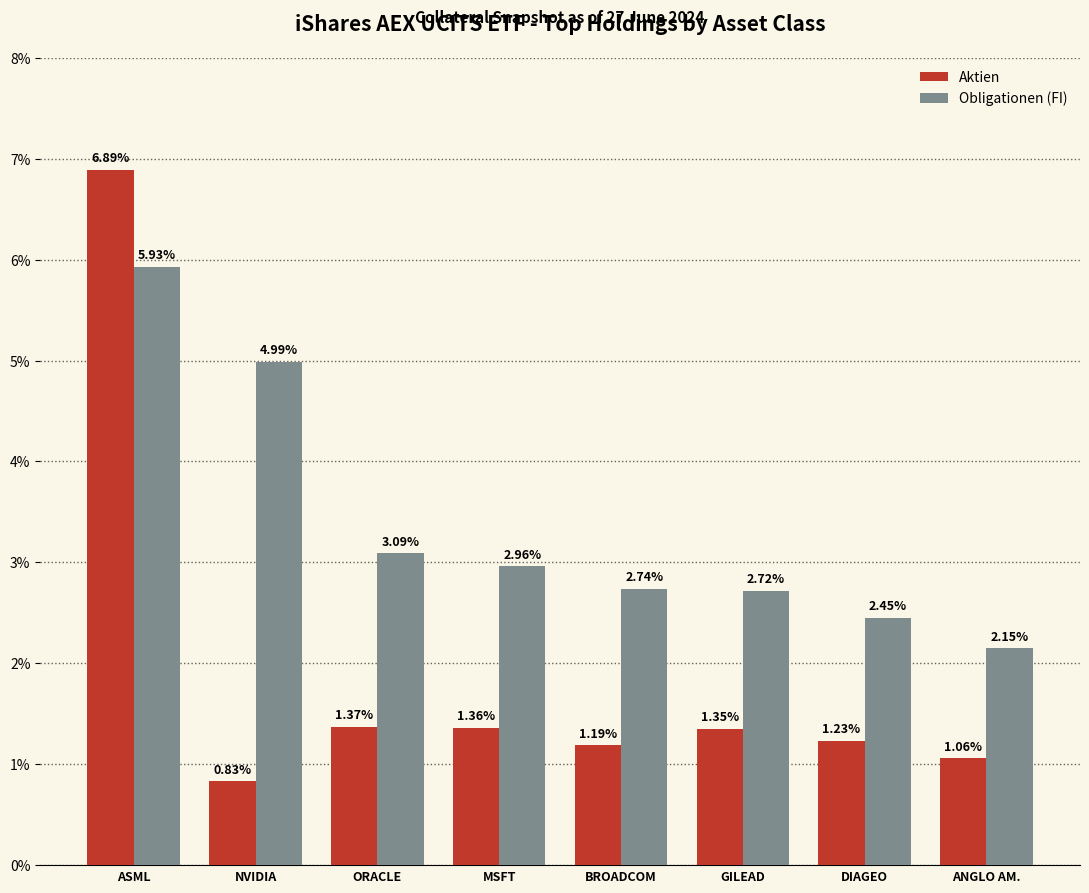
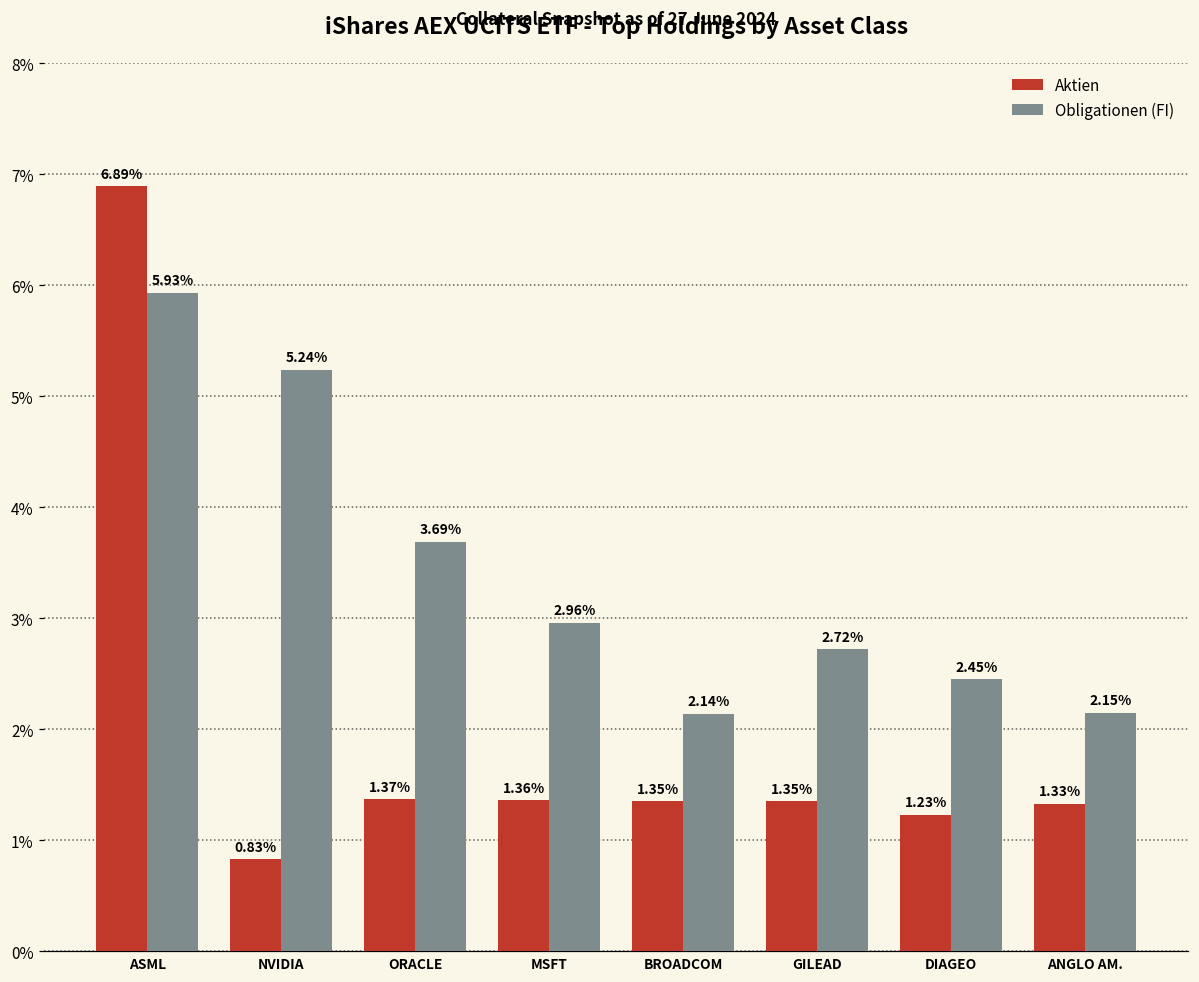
  {
    "Aktien": {
      "ASML": "6.89%",
      "NVIDIA": "0.83%",
      "ORACLE": "1.37%",
      "MSFT": "1.36%",
-     "BROADCOM": "1.19%",
+     "BROADCOM": "1.35%",
      "GILEAD": "1.35%",
      "DIAGEO": "1.23%",
-     "ANGLO AM.": "1.06%"
+     "ANGLO AM.": "1.33%"
    },
    "Obligationen (FI)": {
      "ASML": "5.93%",
-     "NVIDIA": "4.99%",
-     "ORACLE": "3.09%",
+     "NVIDIA": "5.24%",
+     "ORACLE": "3.69%",
      "MSFT": "2.96%",
-     "BROADCOM": "2.74%",
+     "BROADCOM": "2.14%",
      "GILEAD": "2.72%",
      "DIAGEO": "2.45%",
      "ANGLO AM.": "2.15%"
    }
  }
